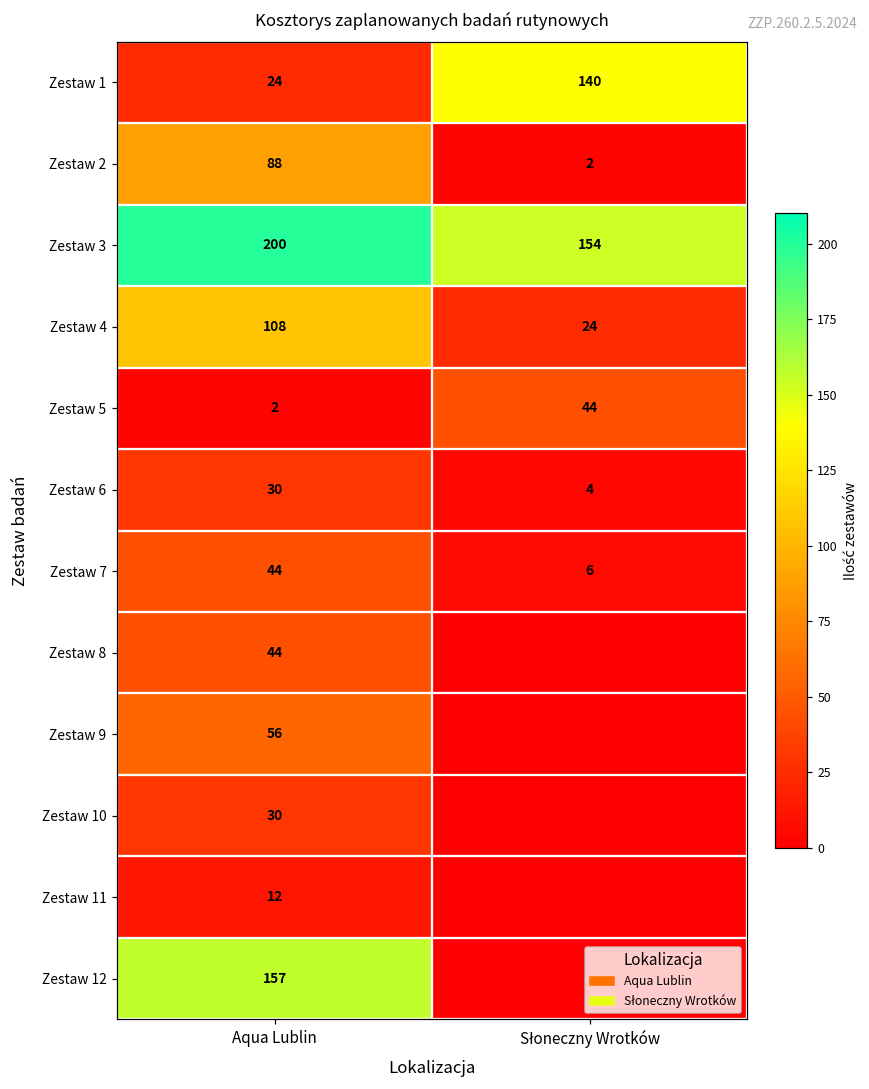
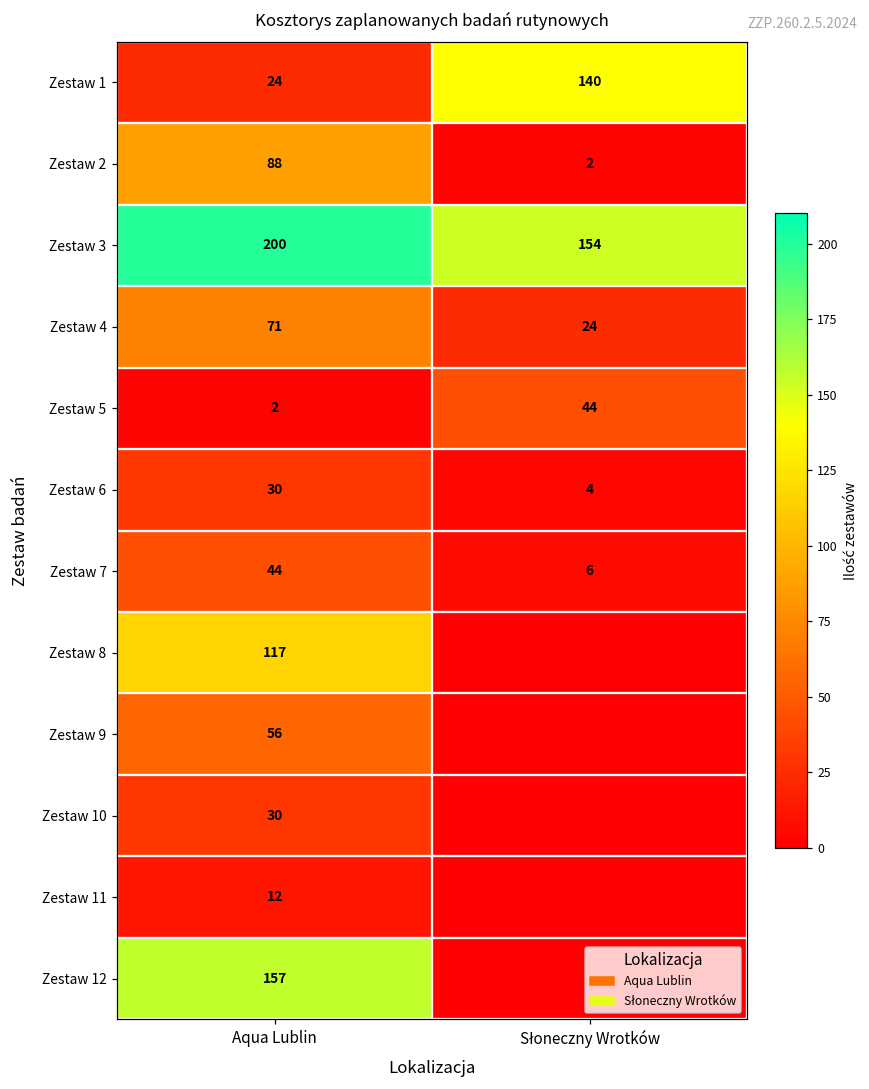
  {
    "Zestaw 1": {
      "Aqua Lublin": 24,
      "Słoneczny Wrotków": 140
    },
    "Zestaw 2": {
      "Aqua Lublin": 88,
      "Słoneczny Wrotków": 2
    },
    "Zestaw 3": {
      "Aqua Lublin": 200,
      "Słoneczny Wrotków": 154
    },
    "Zestaw 4": {
-     "Aqua Lublin": 108,
+     "Aqua Lublin": 71,
      "Słoneczny Wrotków": 24
    },
    "Zestaw 5": {
      "Aqua Lublin": 2,
      "Słoneczny Wrotków": 44
    },
    "Zestaw 6": {
      "Aqua Lublin": 30,
      "Słoneczny Wrotków": 4
    },
    "Zestaw 7": {
      "Aqua Lublin": 44,
      "Słoneczny Wrotków": 6
    },
    "Zestaw 8": {
-     "Aqua Lublin": 44
+     "Aqua Lublin": 117
    },
    "Zestaw 9": {
      "Aqua Lublin": 56
    },
    "Zestaw 10": {
      "Aqua Lublin": 30
    },
    "Zestaw 11": {
      "Aqua Lublin": 12
    },
    "Zestaw 12": {
      "Aqua Lublin": 157
    }
  }
